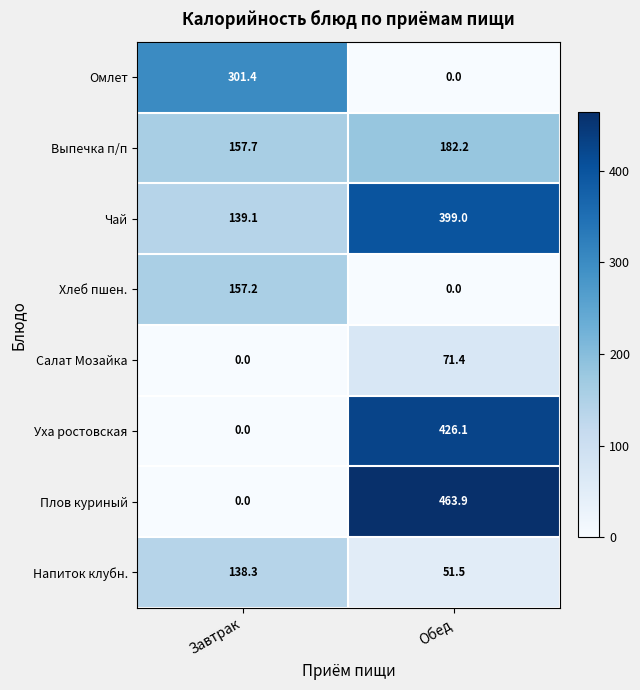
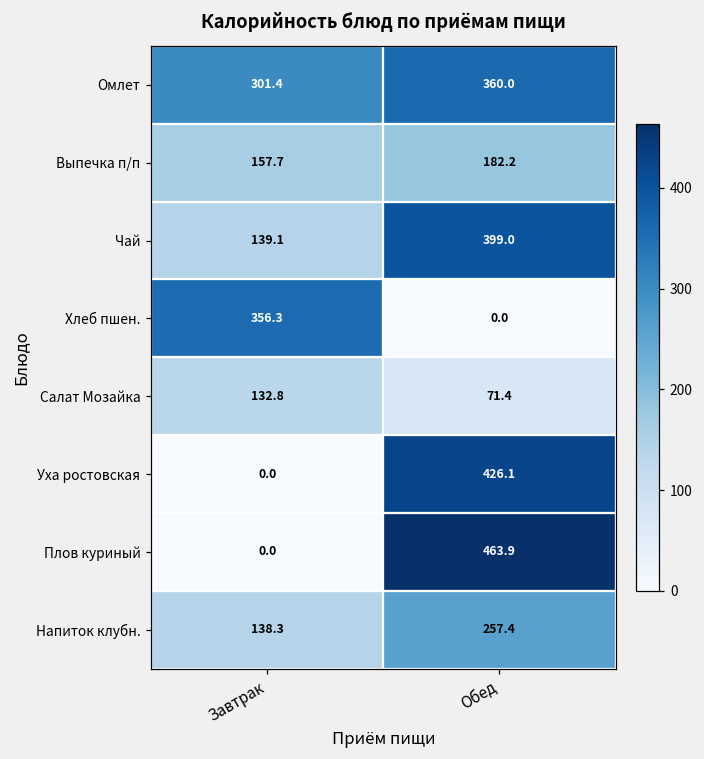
  {
    "Омлет": {
      "Завтрак": 301.4,
-     "Обед": 0.0
+     "Обед": 360.0
    },
    "Выпечка п/п": {
      "Завтрак": 157.7,
      "Обед": 182.2
    },
    "Чай": {
      "Завтрак": 139.1,
      "Обед": 399.0
    },
    "Хлеб пшен.": {
-     "Завтрак": 157.2,
+     "Завтрак": 356.3,
      "Обед": 0.0
    },
    "Салат Мозайка": {
-     "Завтрак": 0.0,
+     "Завтрак": 132.8,
      "Обед": 71.4
    },
    "Уха ростовская": {
      "Завтрак": 0.0,
      "Обед": 426.1
    },
    "Плов куриный": {
      "Завтрак": 0.0,
      "Обед": 463.9
    },
    "Напиток клубн.": {
      "Завтрак": 138.3,
-     "Обед": 51.5
+     "Обед": 257.4
    }
  }
